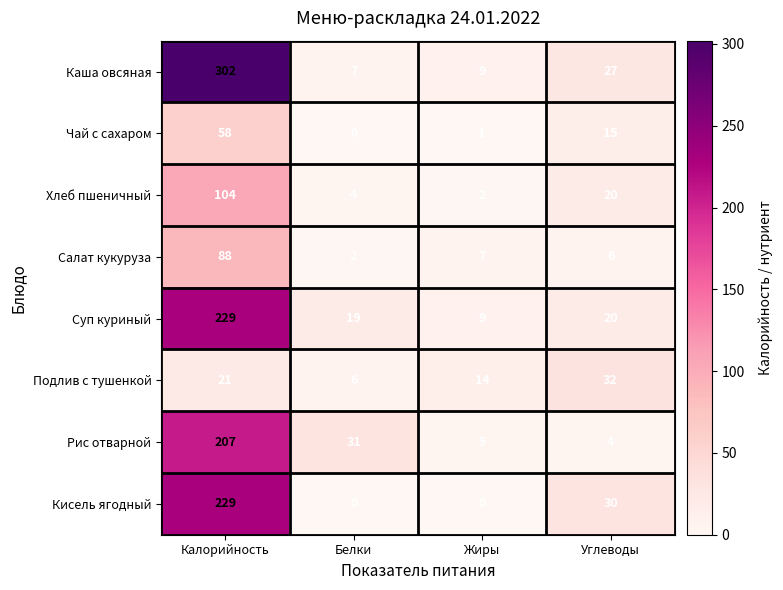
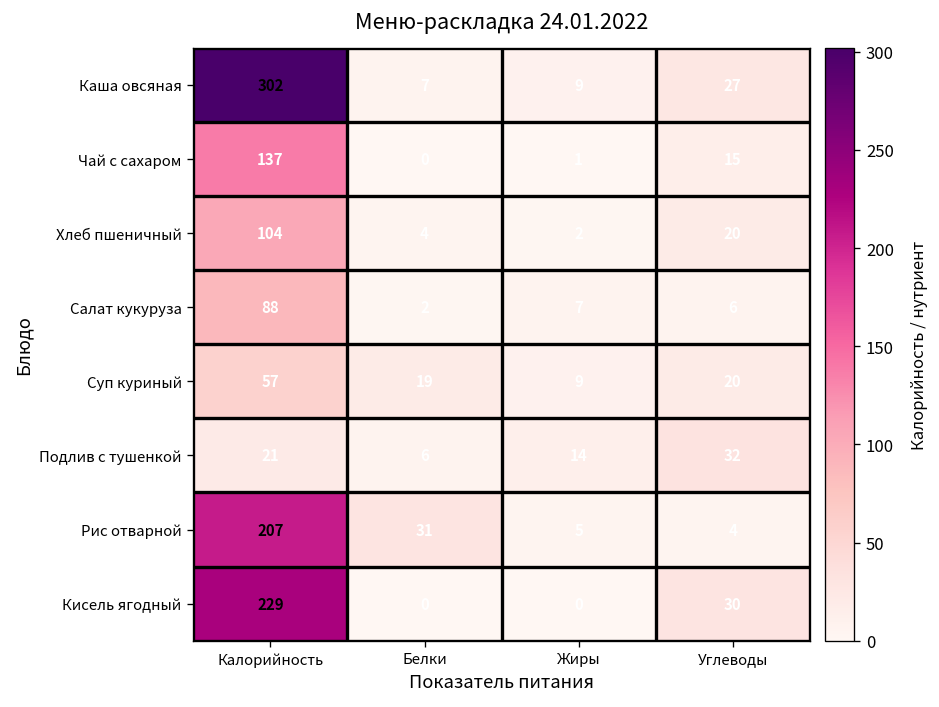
  {
    "Каша овсяная": {
      "Калорийность": 302
    },
    "Чай с сахаром": {
-     "Калорийность": 58
+     "Калорийность": 137
    },
    "Хлеб пшеничный": {
      "Калорийность": 104
    },
    "Салат кукуруза": {
      "Калорийность": 88
    },
    "Суп куриный": {
-     "Калорийность": 229
+     "Калорийность": 57
    },
    "Рис отварной": {
      "Калорийность": 207
    },
    "Кисель ягодный": {
      "Калорийность": 229
    }
  }
